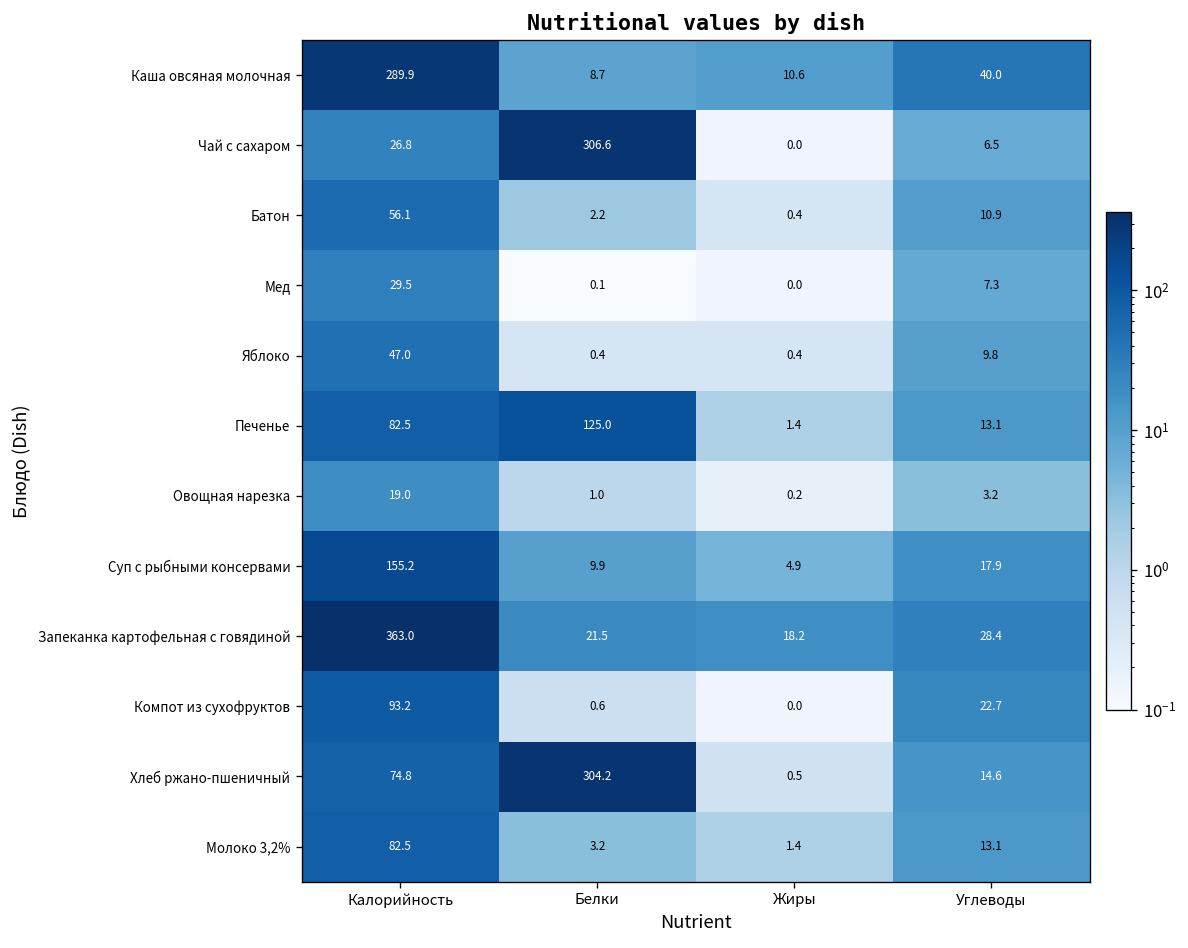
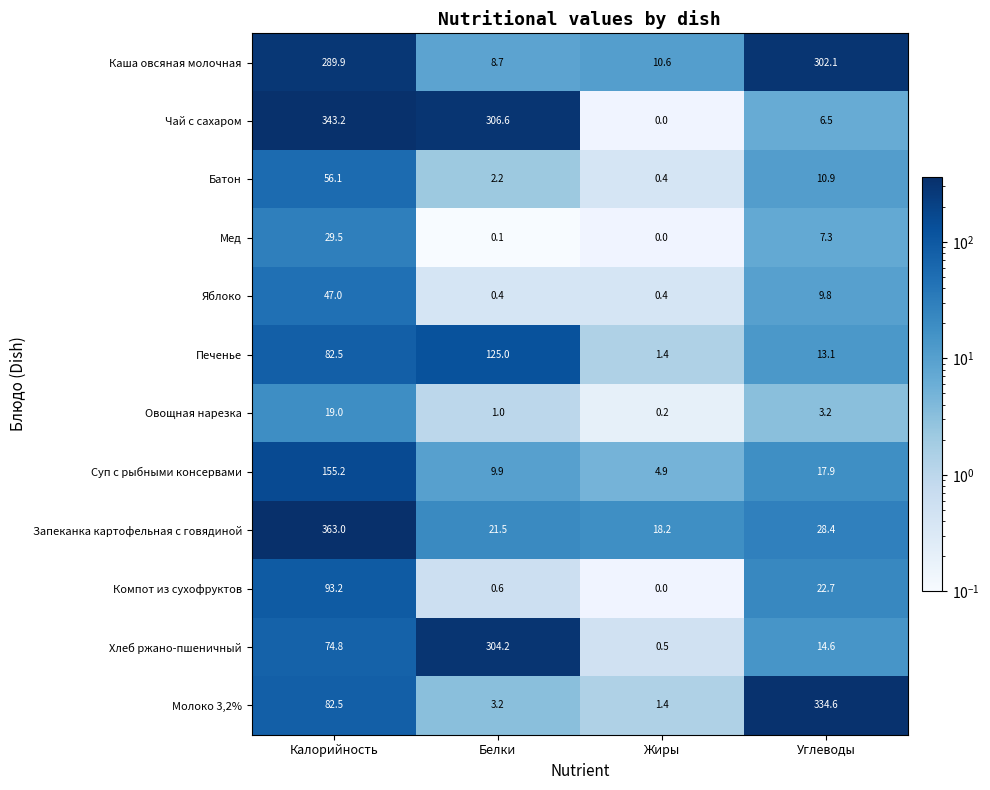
  {
    "Каша овсяная молочная": {
      "Калорийность": 289.9,
      "Белки": 8.7,
      "Жиры": 10.6,
-     "Углеводы": 40.0
+     "Углеводы": 302.1
    },
    "Чай с сахаром": {
-     "Калорийность": 26.8,
+     "Калорийность": 343.2,
      "Белки": 306.6,
      "Жиры": 0.0,
      "Углеводы": 6.5
    },
    "Батон": {
      "Калорийность": 56.1,
      "Белки": 2.2,
      "Жиры": 0.4,
      "Углеводы": 10.9
    },
    "Мед": {
      "Калорийность": 29.5,
      "Белки": 0.1,
      "Жиры": 0.0,
      "Углеводы": 7.3
    },
    "Яблоко": {
      "Калорийность": 47.0,
      "Белки": 0.4,
      "Жиры": 0.4,
      "Углеводы": 9.8
    },
    "Печенье": {
      "Калорийность": 82.5,
      "Белки": 125.0,
      "Жиры": 1.4,
      "Углеводы": 13.1
    },
    "Овощная нарезка": {
      "Калорийность": 19.0,
      "Белки": 1.0,
      "Жиры": 0.2,
      "Углеводы": 3.2
    },
    "Суп с рыбными консервами": {
      "Калорийность": 155.2,
      "Белки": 9.9,
      "Жиры": 4.9,
      "Углеводы": 17.9
    },
    "Запеканка картофельная с говядиной": {
      "Калорийность": 363.0,
      "Белки": 21.5,
      "Жиры": 18.2,
      "Углеводы": 28.4
    },
    "Компот из сухофруктов": {
      "Калорийность": 93.2,
      "Белки": 0.6,
      "Жиры": 0.0,
      "Углеводы": 22.7
    },
    "Хлеб ржано-пшеничный": {
      "Калорийность": 74.8,
      "Белки": 304.2,
      "Жиры": 0.5,
      "Углеводы": 14.6
    },
    "Молоко 3,2%": {
      "Калорийность": 82.5,
      "Белки": 3.2,
      "Жиры": 1.4,
-     "Углеводы": 13.1
+     "Углеводы": 334.6
    }
  }
